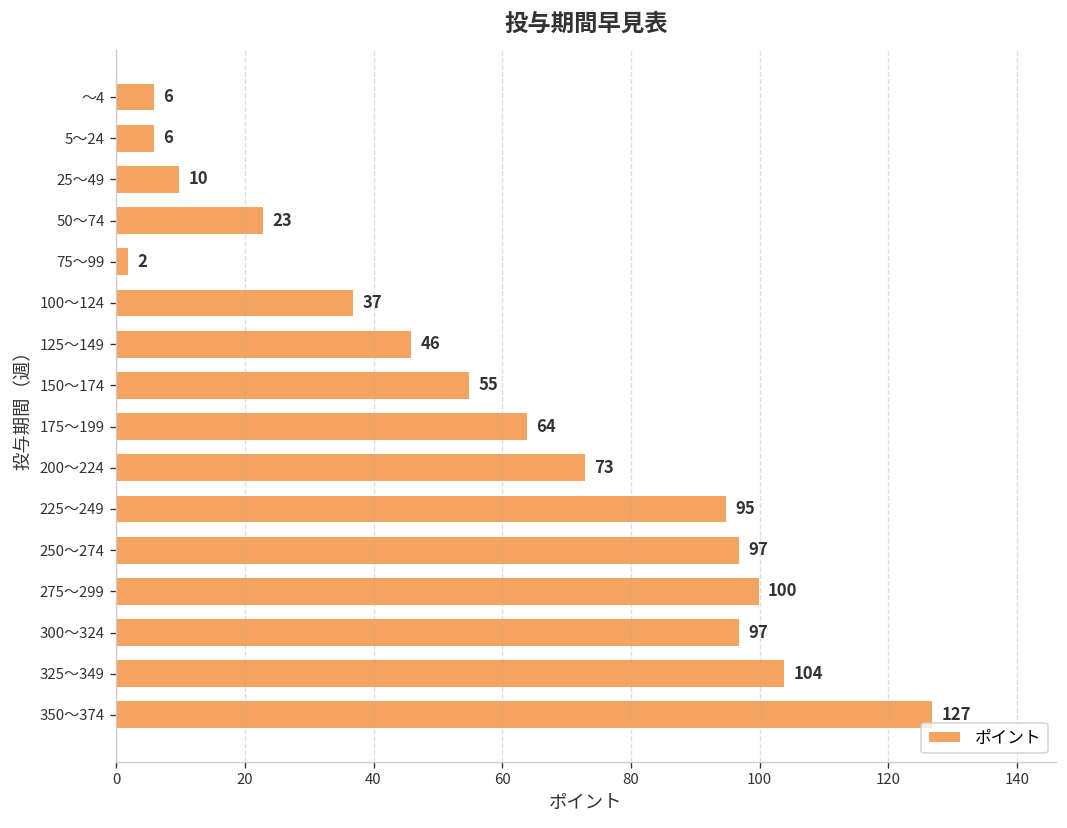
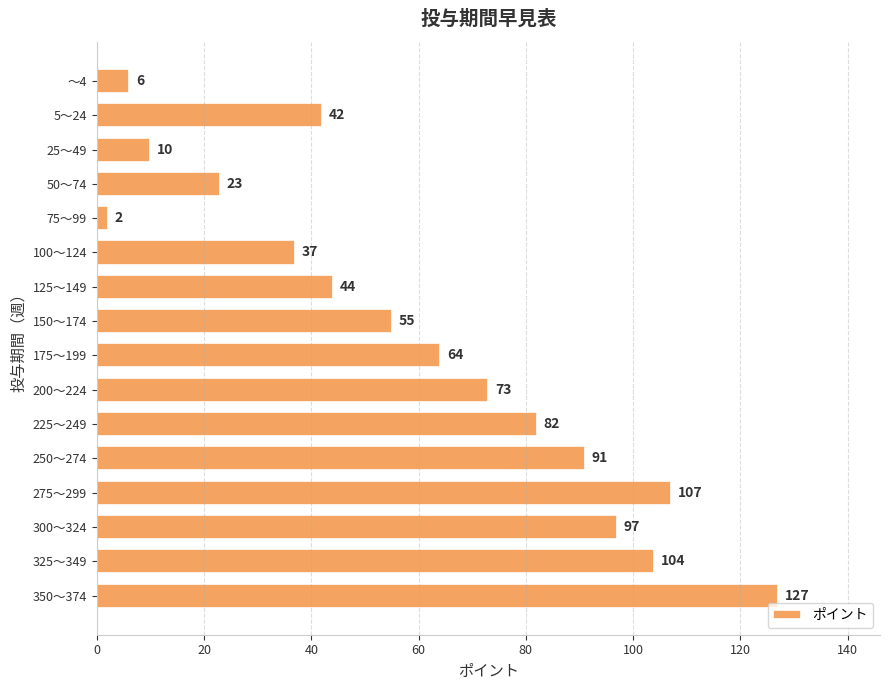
  {
    "～4": 6,
-   "5～24": 6,
+   "5～24": 42,
    "25～49": 10,
    "50～74": 23,
    "75～99": 2,
    "100～124": 37,
-   "125～149": 46,
+   "125～149": 44,
    "150～174": 55,
    "175～199": 64,
    "200～224": 73,
-   "225～249": 95,
-   "250～274": 97,
-   "275～299": 100,
+   "225～249": 82,
+   "250～274": 91,
+   "275～299": 107,
    "300～324": 97,
    "325～349": 104
  }
